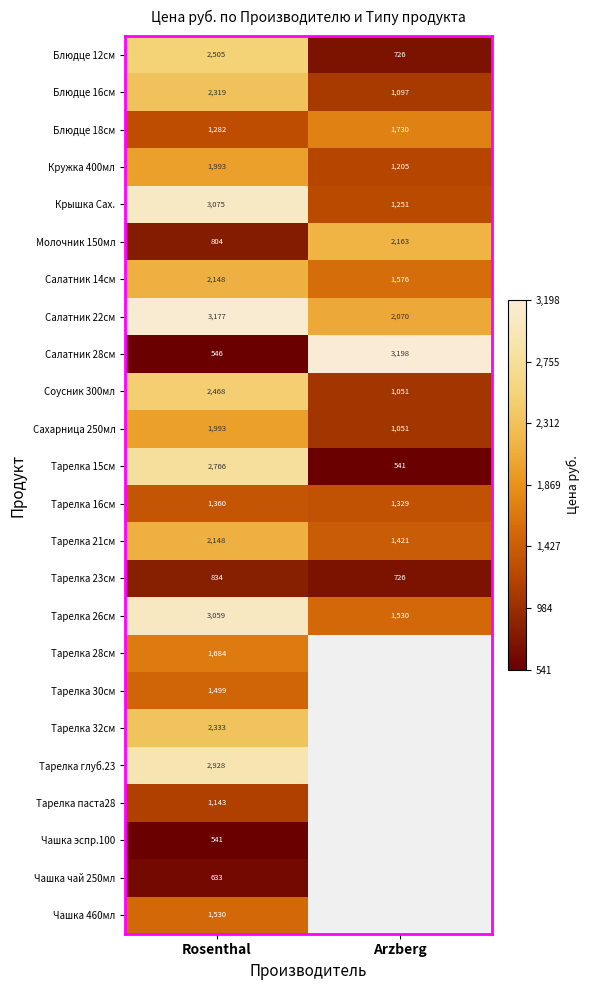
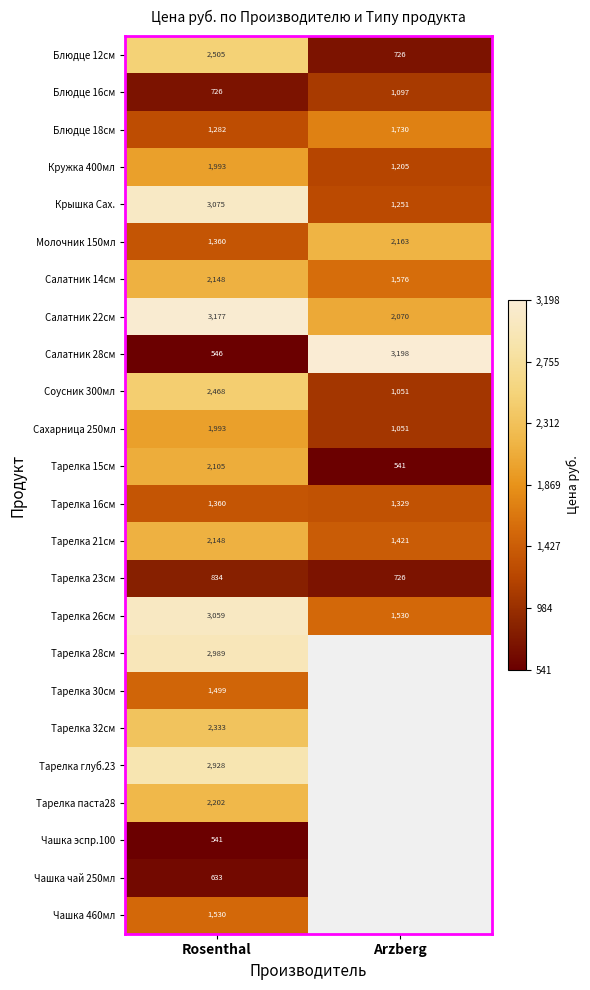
  {
    "Блюдце 12см": {
      "Rosenthal": "2,505",
      "Arzberg": "726"
    },
    "Блюдце 16см": {
-     "Rosenthal": "2,319",
+     "Rosenthal": "726",
      "Arzberg": "1,097"
    },
    "Блюдце 18см": {
      "Rosenthal": "1,282",
      "Arzberg": "1,730"
    },
    "Кружка 400мл": {
      "Rosenthal": "1,993",
      "Arzberg": "1,205"
    },
    "Крышка Сах.": {
      "Rosenthal": "3,075",
      "Arzberg": "1,251"
    },
    "Молочник 150мл": {
-     "Rosenthal": "804",
+     "Rosenthal": "1,360",
      "Arzberg": "2,163"
    },
    "Салатник 14см": {
      "Rosenthal": "2,148",
      "Arzberg": "1,576"
    },
    "Салатник 22см": {
      "Rosenthal": "3,177",
      "Arzberg": "2,070"
    },
    "Салатник 28см": {
      "Rosenthal": "546",
      "Arzberg": "3,198"
    },
    "Соусник 300мл": {
      "Rosenthal": "2,468",
      "Arzberg": "1,051"
    },
    "Сахарница 250мл": {
      "Rosenthal": "1,993",
      "Arzberg": "1,051"
    },
    "Тарелка 15см": {
-     "Rosenthal": "2,766",
+     "Rosenthal": "2,105",
      "Arzberg": "541"
    },
    "Тарелка 16см": {
      "Rosenthal": "1,360",
      "Arzberg": "1,329"
    },
    "Тарелка 21см": {
      "Rosenthal": "2,148",
      "Arzberg": "1,421"
    },
    "Тарелка 23см": {
      "Rosenthal": "834",
      "Arzberg": "726"
    },
    "Тарелка 26см": {
      "Rosenthal": "3,059",
      "Arzberg": "1,530"
    },
    "Тарелка 28см": {
-     "Rosenthal": "1,684"
+     "Rosenthal": "2,989"
    },
    "Тарелка 30см": {
      "Rosenthal": "1,499"
    },
    "Тарелка 32см": {
      "Rosenthal": "2,333"
    },
    "Тарелка глуб.23": {
      "Rosenthal": "2,928"
    },
    "Тарелка паста28": {
-     "Rosenthal": "1,143"
+     "Rosenthal": "2,202"
    },
    "Чашка эспр.100": {
      "Rosenthal": "541"
    },
    "Чашка чай 250мл": {
      "Rosenthal": "633"
    },
    "Чашка 460мл": {
      "Rosenthal": "1,530"
    }
  }
